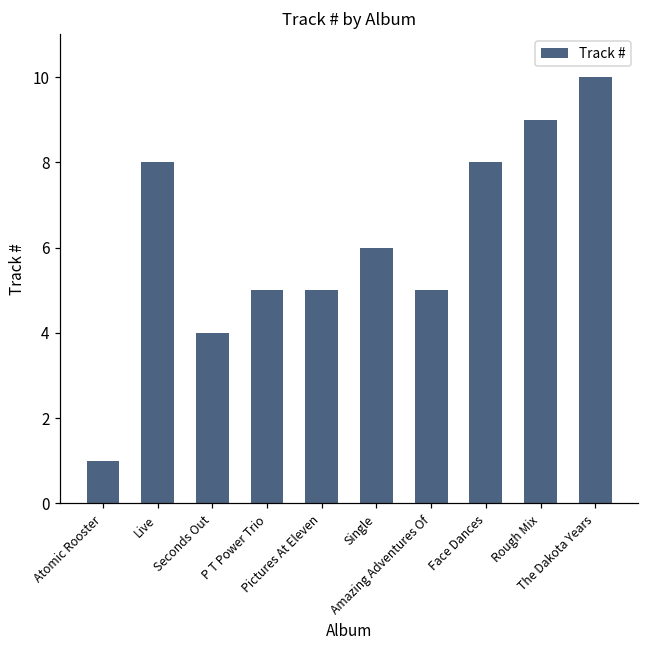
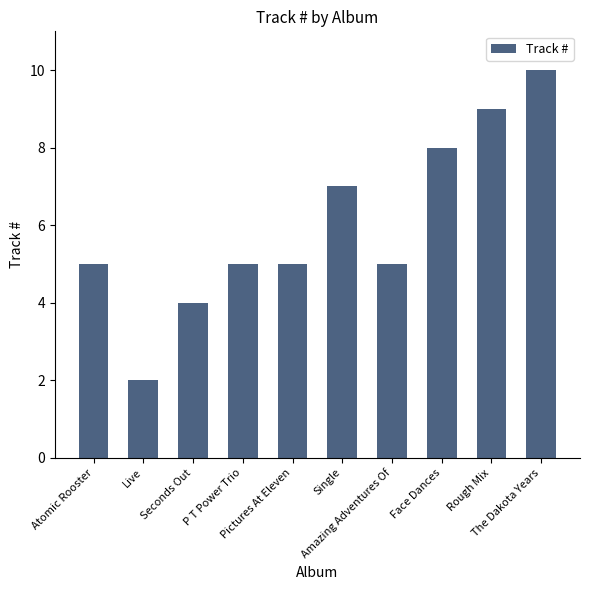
  {
-   "Atomic Rooster": 1,
-   "Live": 8,
+   "Atomic Rooster": 5,
+   "Live": 2,
    "Seconds Out": 4,
    "P T Power Trio": 5,
    "Pictures At Eleven": 5,
-   "Single": 6,
+   "Single": 7,
    "Amazing Adventures Of": 5,
    "Face Dances": 8,
    "Rough Mix": 9,
    "The Dakota Years": 10
  }
